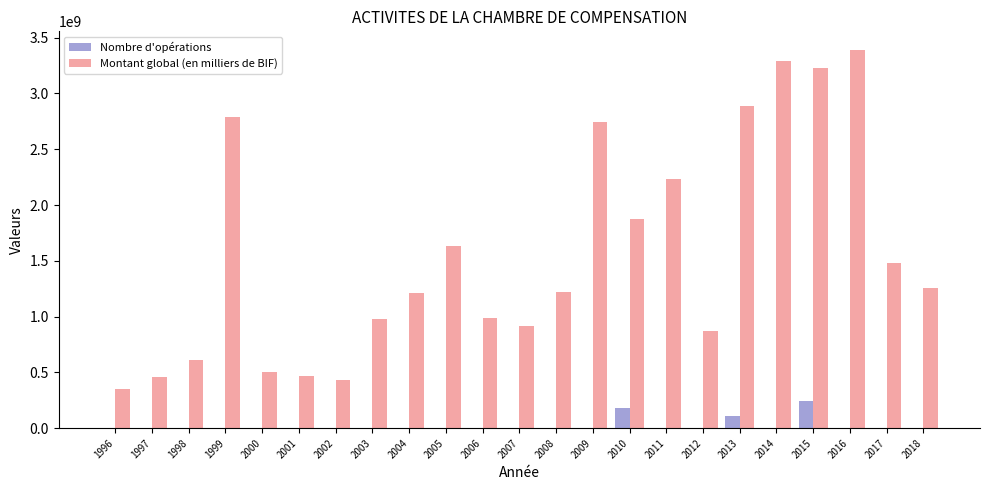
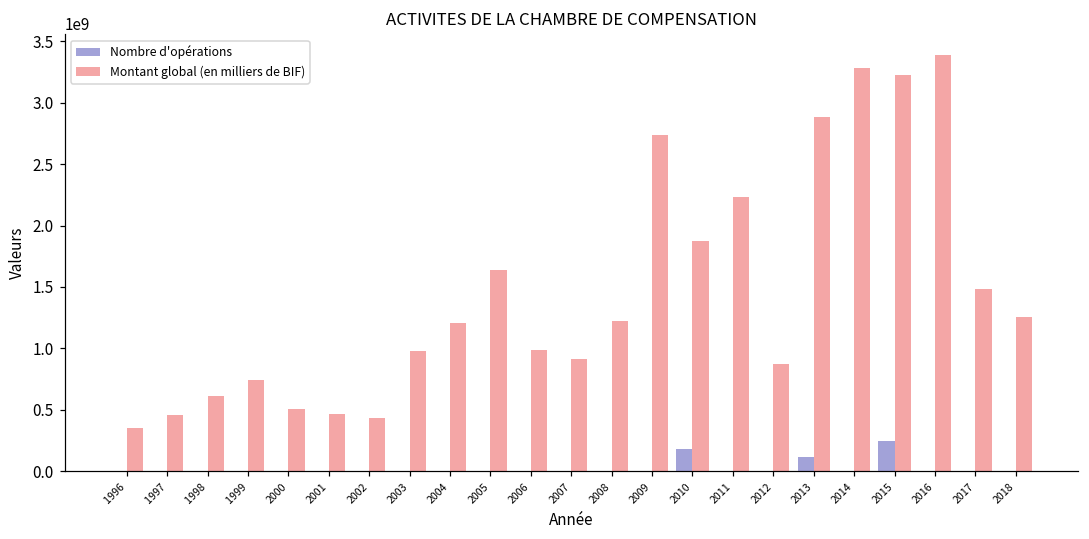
  {
    "Nombre d'opérations": {
      "2010": 180000000,
      "2013": 110000000,
      "2015": 240000000
    },
    "Montant global (en milliers de BIF)": {
      "1996": 350000000,
      "1997": 450000000,
      "1998": 610000000,
-     "1999": 2790000000,
+     "1999": 740000000,
      "2000": 500000000,
      "2001": 460000000,
      "2002": 440000000,
      "2003": 980000000,
      "2004": 1210000000,
      "2005": 1640000000,
      "2006": 990000000,
      "2007": 920000000,
      "2008": 1220000000,
      "2009": 2740000000,
      "2010": 1870000000,
      "2011": 2240000000,
      "2012": 870000000,
      "2013": 2890000000,
      "2014": 3290000000,
      "2015": 3230000000,
      "2016": 3390000000,
      "2017": 1480000000,
      "2018": 1250000000
    }
  }
